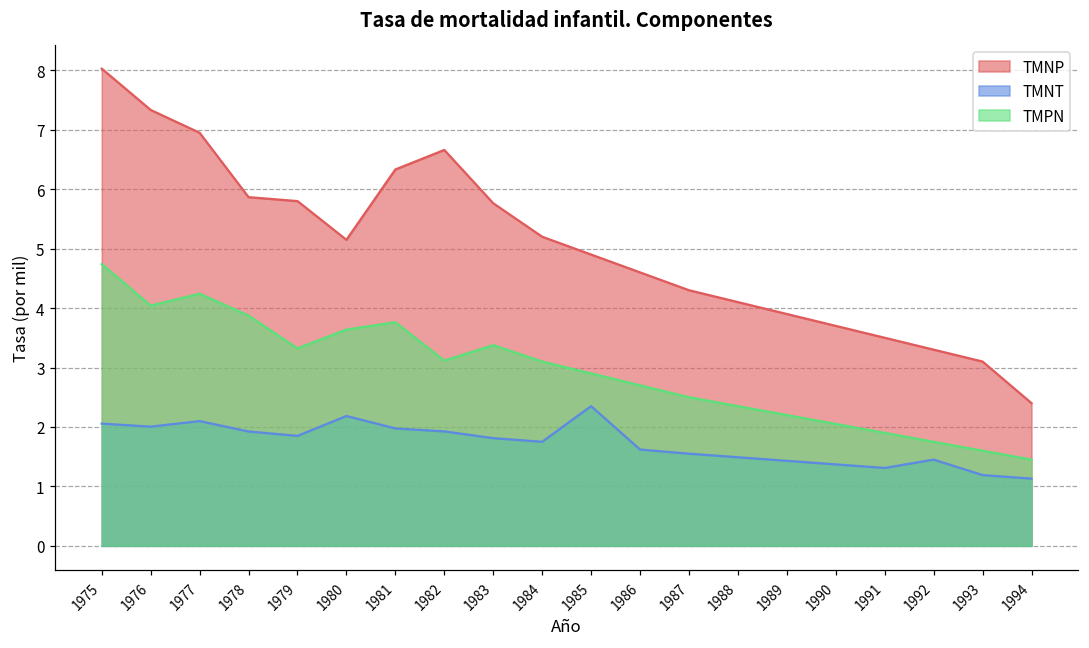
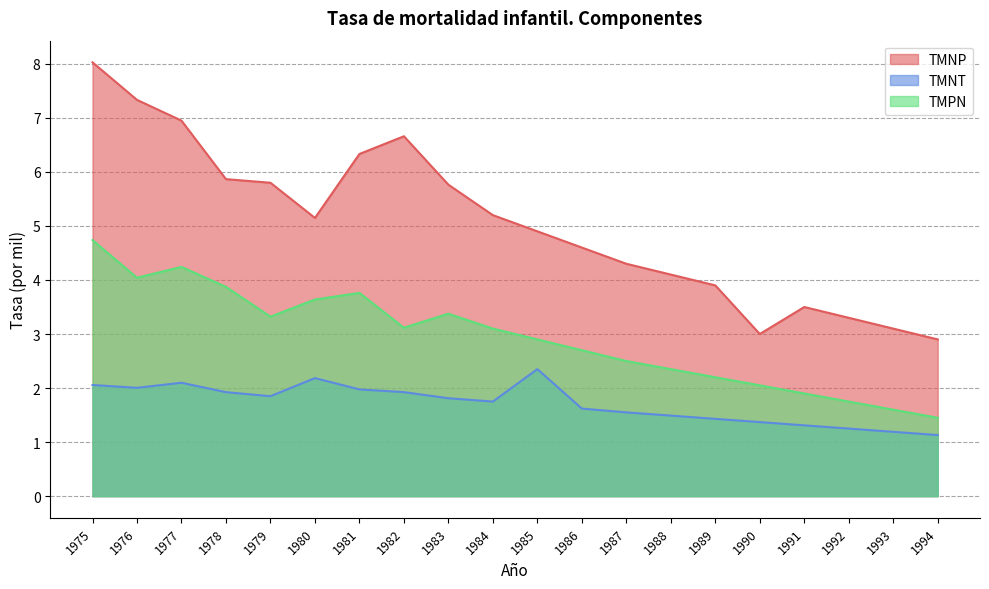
  {
    "TMNP": {
      "1975": 8.0,
      "1976": 7.3,
      "1977": 6.9,
      "1978": 5.9,
      "1979": 5.8,
      "1980": 5.1,
      "1981": 6.3,
      "1982": 6.7,
      "1983": 5.8,
      "1984": 5.2,
      "1985": 4.9,
      "1986": 4.6,
      "1987": 4.3,
      "1988": 4.1,
      "1989": 3.9,
-     "1990": 3.7,
+     "1990": 3.0,
      "1991": 3.5,
      "1992": 3.3,
      "1993": 3.1,
-     "1994": 2.4
+     "1994": 2.9
    },
    "TMNT": {
      "1975": 2.1,
      "1976": 2.0,
      "1977": 2.1,
      "1978": 1.9,
      "1979": 1.8,
      "1980": 2.2,
      "1981": 2.0,
      "1982": 1.9,
      "1983": 1.8,
      "1984": 1.8,
      "1985": 2.4,
      "1986": 1.6,
      "1987": 1.6,
      "1988": 1.5,
      "1989": 1.4,
      "1990": 1.4,
      "1991": 1.3,
-     "1992": 1.5,
+     "1992": 1.3,
      "1993": 1.2,
      "1994": 1.1
    },
    "TMPN": {
      "1975": 4.7,
      "1976": 4.0,
      "1977": 4.2,
      "1978": 3.9,
      "1979": 3.3,
      "1980": 3.6,
      "1981": 3.8,
      "1982": 3.1,
      "1983": 3.4,
      "1984": 3.1,
      "1985": 2.9,
      "1986": 2.7,
      "1987": 2.5,
      "1988": 2.4,
      "1989": 2.2,
      "1990": 2.1,
      "1991": 1.9,
      "1992": 1.8,
      "1993": 1.6,
      "1994": 1.5
    }
  }
